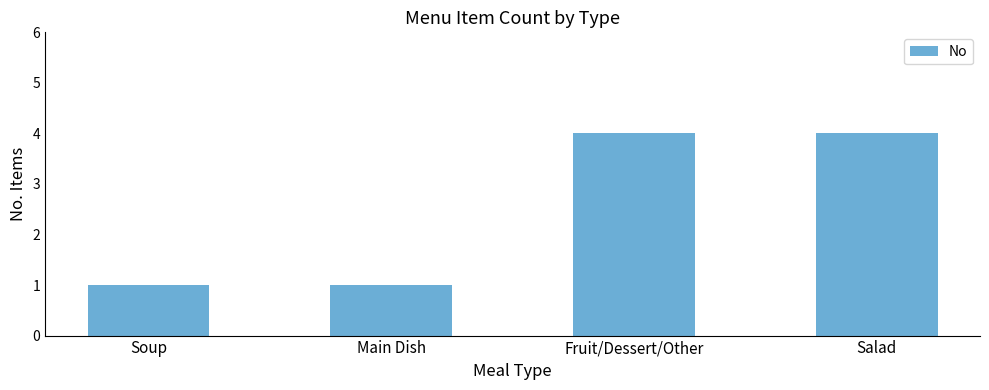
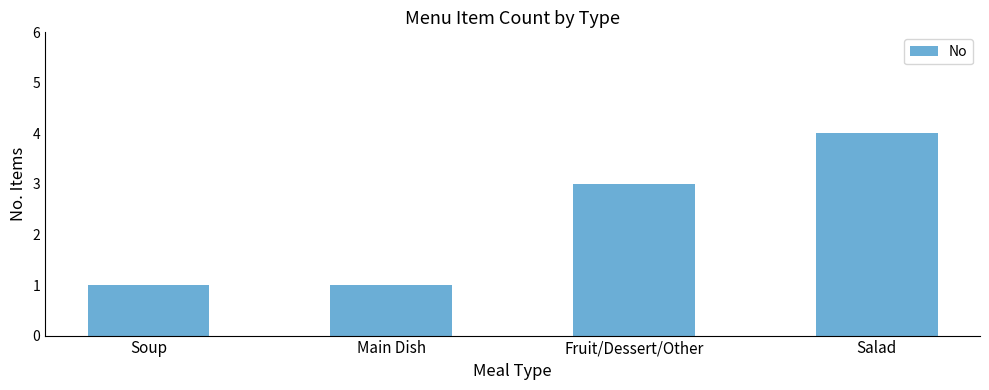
  {
    "Soup": 1,
    "Main Dish": 1,
-   "Fruit/Dessert/Other": 4,
+   "Fruit/Dessert/Other": 3,
    "Salad": 4
  }
